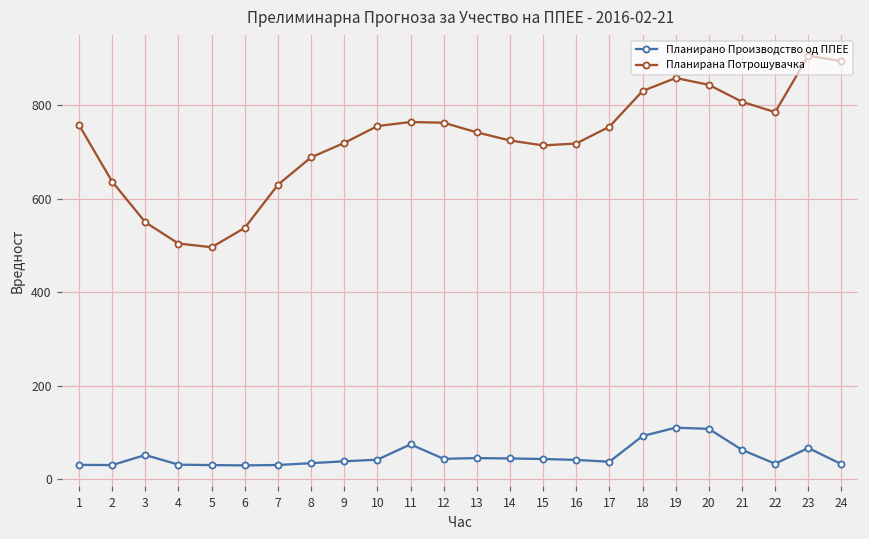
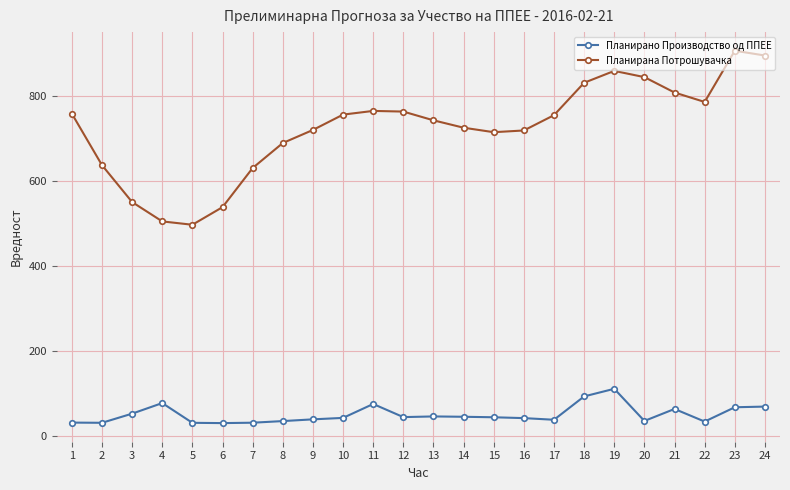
  {
    "Планирано Производство од ППЕЕ": {
      "1": 30,
      "2": 30,
      "3": 50,
-     "4": 30,
+     "4": 80,
      "5": 30,
      "6": 30,
      "7": 30,
      "8": 30,
      "9": 40,
      "10": 40,
      "11": 70,
      "12": 40,
      "13": 50,
      "14": 40,
      "15": 40,
      "16": 40,
      "17": 40,
      "18": 90,
      "19": 110,
-     "20": 110,
+     "20": 30,
      "21": 60,
      "22": 30,
      "23": 70,
-     "24": 30
+     "24": 70
    },
    "Планирана Потрошувачка": {
      "1": 760,
      "2": 640,
      "3": 550,
      "4": 500,
      "5": 500,
      "6": 540,
      "7": 630,
      "8": 690,
      "9": 720,
      "10": 760,
      "11": 760,
      "12": 760,
      "13": 740,
      "14": 720,
      "15": 710,
      "16": 720,
      "17": 750,
      "18": 830,
      "19": 860,
      "20": 840,
      "21": 810,
      "22": 790
    }
  }
